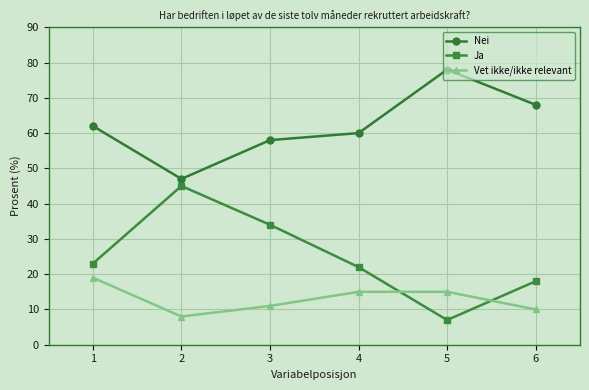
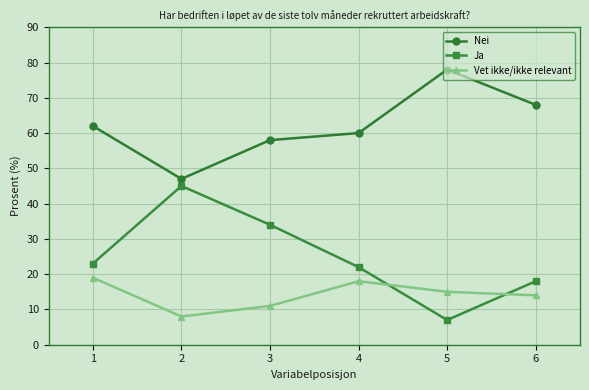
  {
    "Vet ikke/ikke relevant": {
      "1": 19,
      "2": 8,
      "3": 11,
-     "4": 15,
+     "4": 18,
      "5": 15,
-     "6": 10
+     "6": 14
    }
  }
